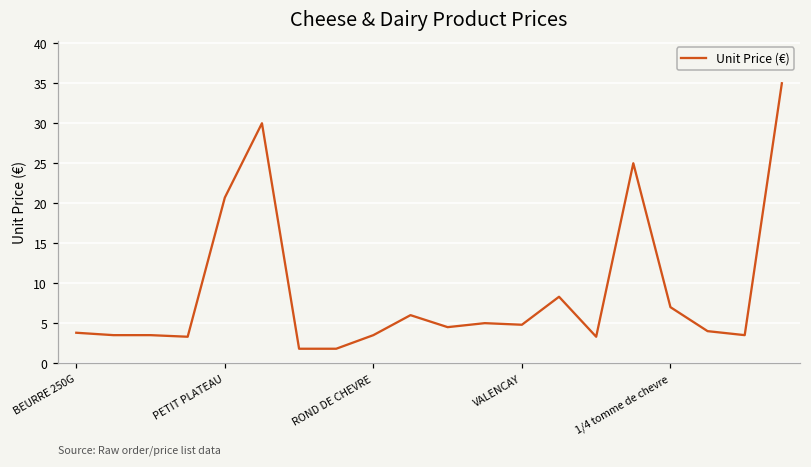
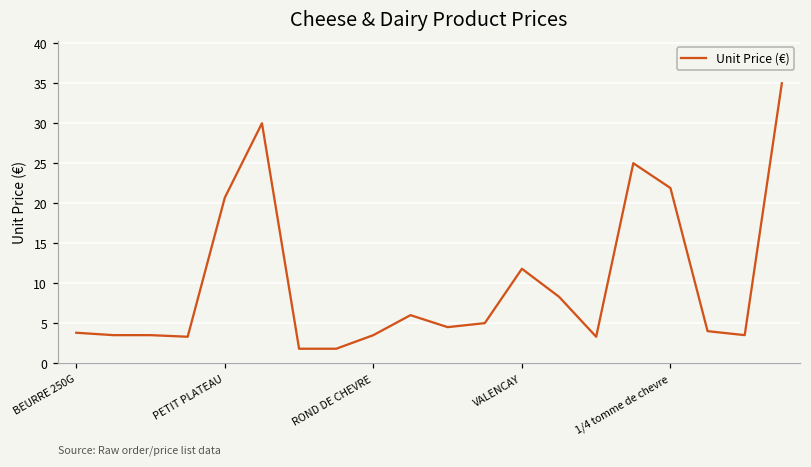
  {
    "BEURRE 250G": 4,
    "PETIT PLATEAU": 21,
    "ROND DE CHEVRE": 4,
-   "VALENCAY": 5,
-   "1/4 tomme de chevre": 7
+   "VALENCAY": 12,
+   "1/4 tomme de chevre": 22
  }
